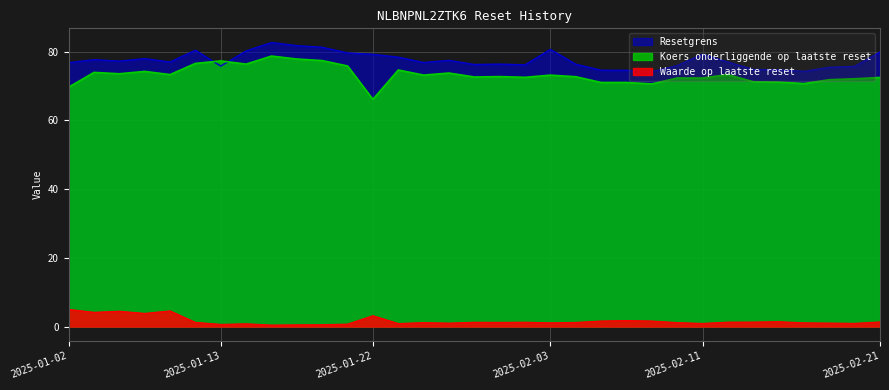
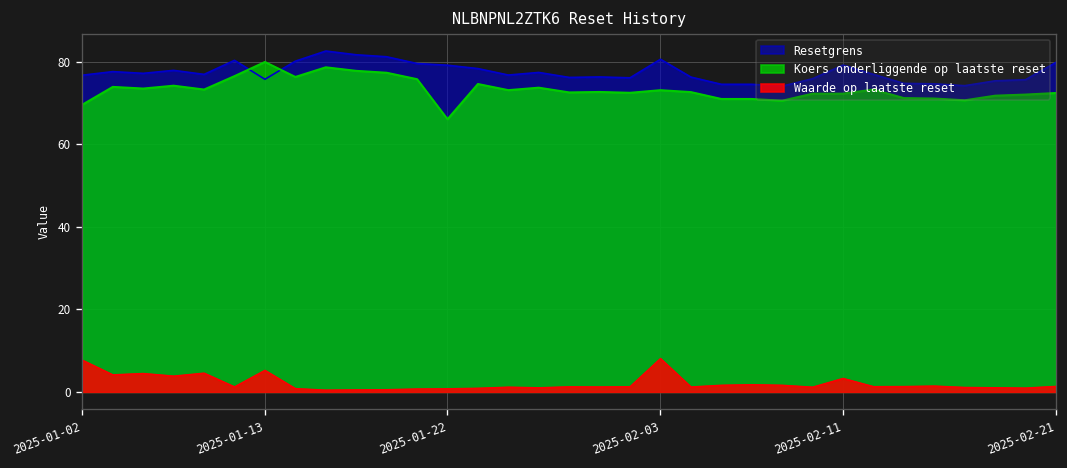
  {
    "Resetgrens": {
      "2025-01-02": 77,
      "2025-01-13": 76,
      "2025-01-22": 79,
      "2025-02-03": 81,
      "2025-02-21": 80
    },
    "Koers onderliggende op laatste reset": {
      "2025-01-02": 70,
-     "2025-01-13": 77,
+     "2025-01-13": 80,
      "2025-01-22": 66,
      "2025-02-03": 73,
      "2025-02-21": 72
    },
    "Waarde op laatste reset": {
-     "2025-01-02": 5,
-     "2025-01-13": 1,
-     "2025-01-22": 3,
-     "2025-02-03": 1,
-     "2025-02-11": 1,
+     "2025-01-02": 8,
+     "2025-01-13": 5,
+     "2025-01-22": 1,
+     "2025-02-03": 8,
+     "2025-02-11": 3,
      "2025-02-21": 1
    }
  }
